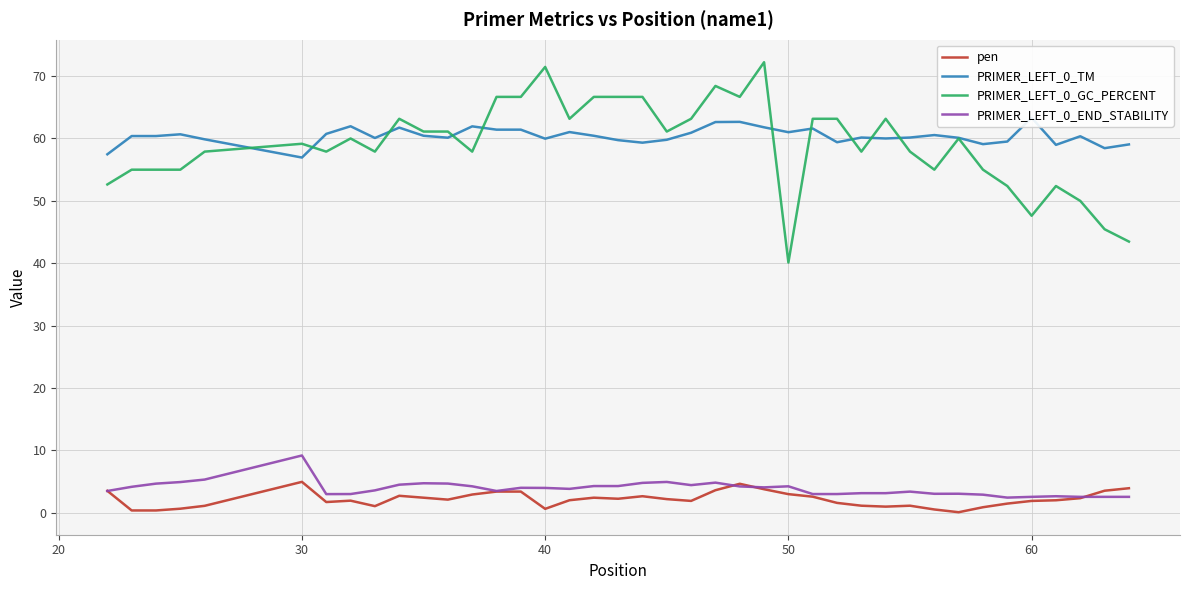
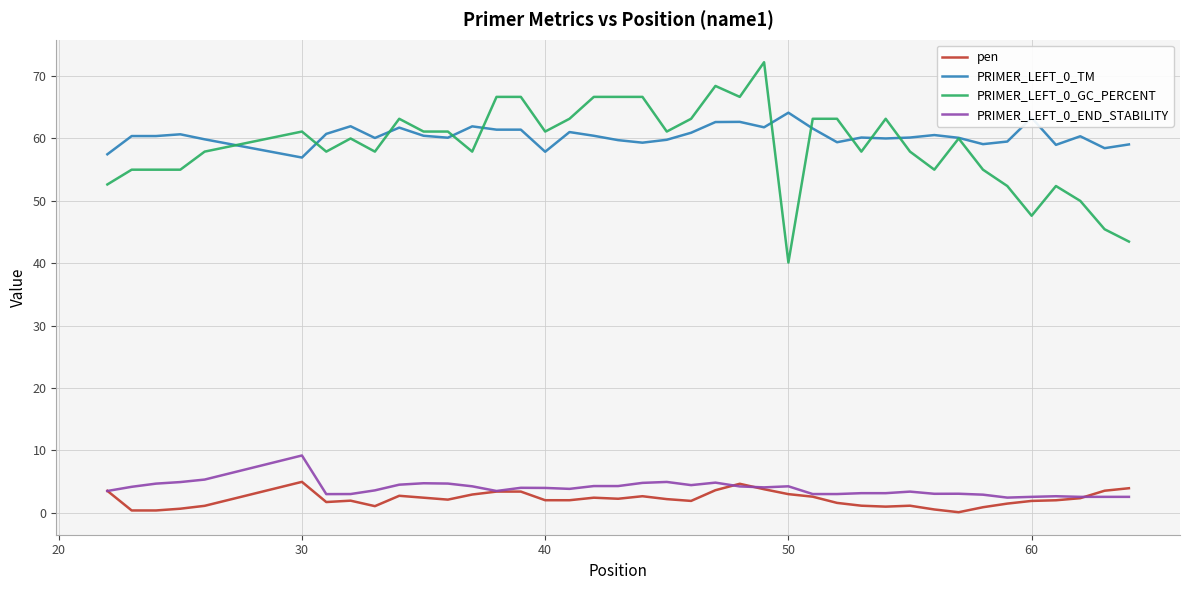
  {
    "pen": {
      "30": 5,
-     "40": 1,
+     "40": 2,
      "50": 3,
      "60": 2
    },
    "PRIMER_LEFT_0_TM": {
      "30": 57,
-     "40": 60,
-     "50": 61
+     "40": 58,
+     "50": 64
    },
    "PRIMER_LEFT_0_GC_PERCENT": {
-     "30": 59,
-     "40": 71,
+     "30": 61,
+     "40": 61,
      "50": 40,
      "60": 48
    },
    "PRIMER_LEFT_0_END_STABILITY": {
      "30": 9,
      "40": 4,
      "50": 4,
      "60": 3
    }
  }
